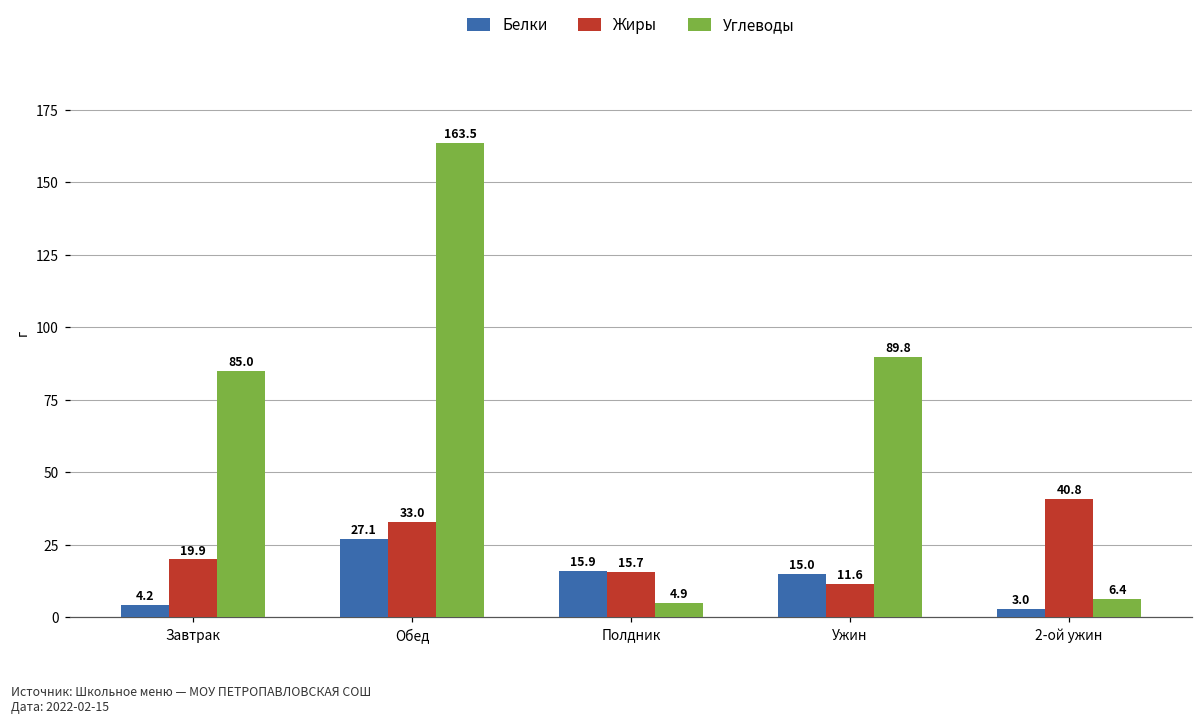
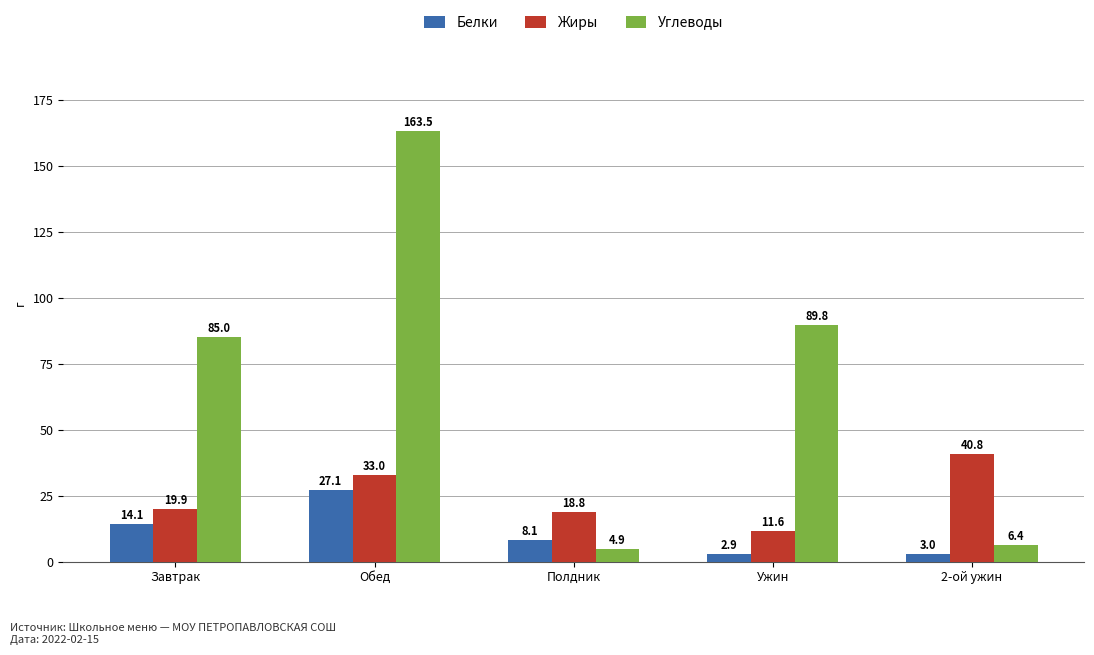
  {
    "Белки": {
-     "Завтрак": 4.2,
+     "Завтрак": 14.1,
      "Обед": 27.1,
-     "Полдник": 15.9,
-     "Ужин": 15.0,
+     "Полдник": 8.1,
+     "Ужин": 2.9,
      "2-ой ужин": 3.0
    },
    "Жиры": {
      "Завтрак": 19.9,
      "Обед": 33.0,
-     "Полдник": 15.7,
+     "Полдник": 18.8,
      "Ужин": 11.6,
      "2-ой ужин": 40.8
    },
    "Углеводы": {
      "Завтрак": 85.0,
      "Обед": 163.5,
      "Полдник": 4.9,
      "Ужин": 89.8,
      "2-ой ужин": 6.4
    }
  }
